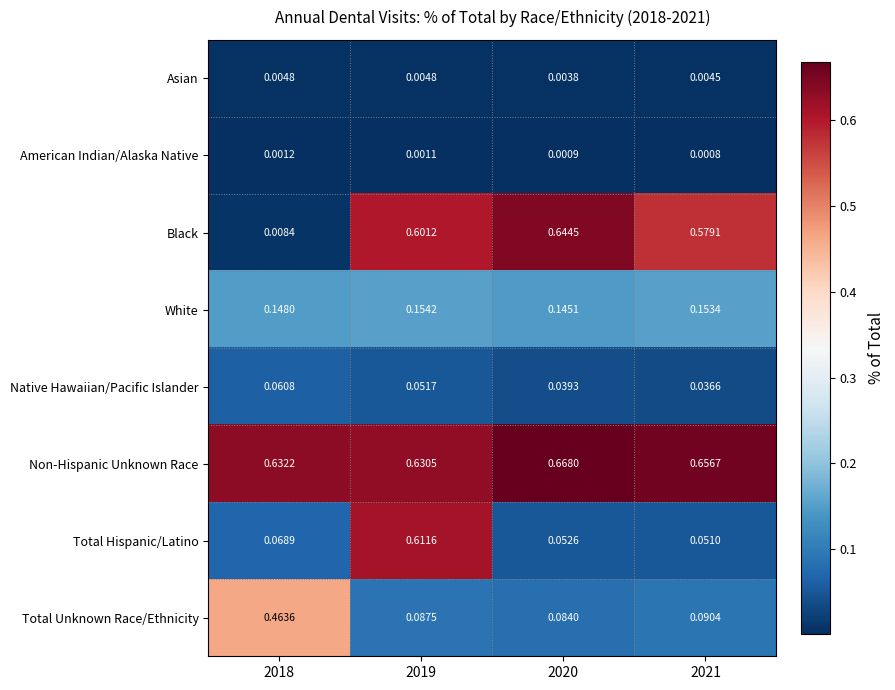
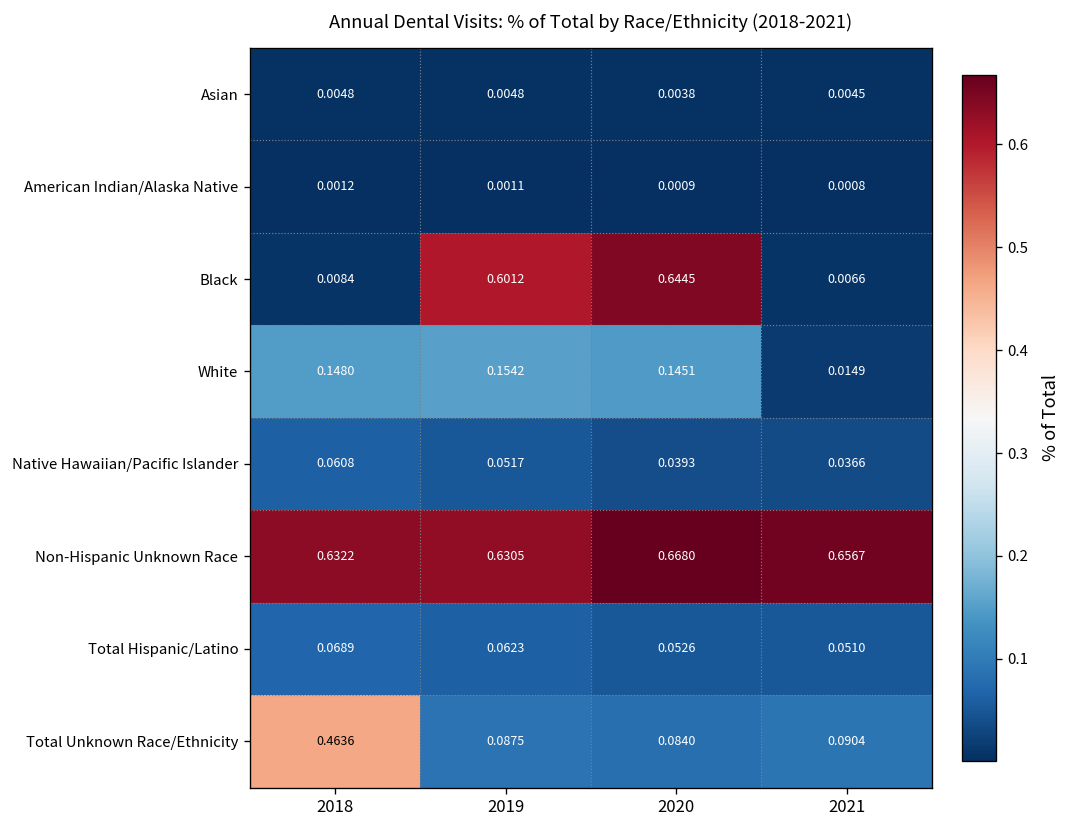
  {
    "Asian": {
      "2018": 0.0048,
      "2019": 0.0048,
      "2020": 0.0038,
      "2021": 0.0045
    },
    "American Indian/Alaska Native": {
      "2018": 0.0012,
      "2019": 0.0011,
      "2020": 0.0009,
      "2021": 0.0008
    },
    "Black": {
      "2018": 0.0084,
      "2019": 0.6012,
      "2020": 0.6445,
-     "2021": 0.5791
+     "2021": 0.0066
    },
    "White": {
      "2018": 0.1480,
      "2019": 0.1542,
      "2020": 0.1451,
-     "2021": 0.1534
+     "2021": 0.0149
    },
    "Native Hawaiian/Pacific Islander": {
      "2018": 0.0608,
      "2019": 0.0517,
      "2020": 0.0393,
      "2021": 0.0366
    },
    "Non-Hispanic Unknown Race": {
      "2018": 0.6322,
      "2019": 0.6305,
      "2020": 0.6680,
      "2021": 0.6567
    },
    "Total Hispanic/Latino": {
      "2018": 0.0689,
-     "2019": 0.6116,
+     "2019": 0.0623,
      "2020": 0.0526,
      "2021": 0.0510
    },
    "Total Unknown Race/Ethnicity": {
      "2018": 0.4636,
      "2019": 0.0875,
      "2020": 0.0840,
      "2021": 0.0904
    }
  }
